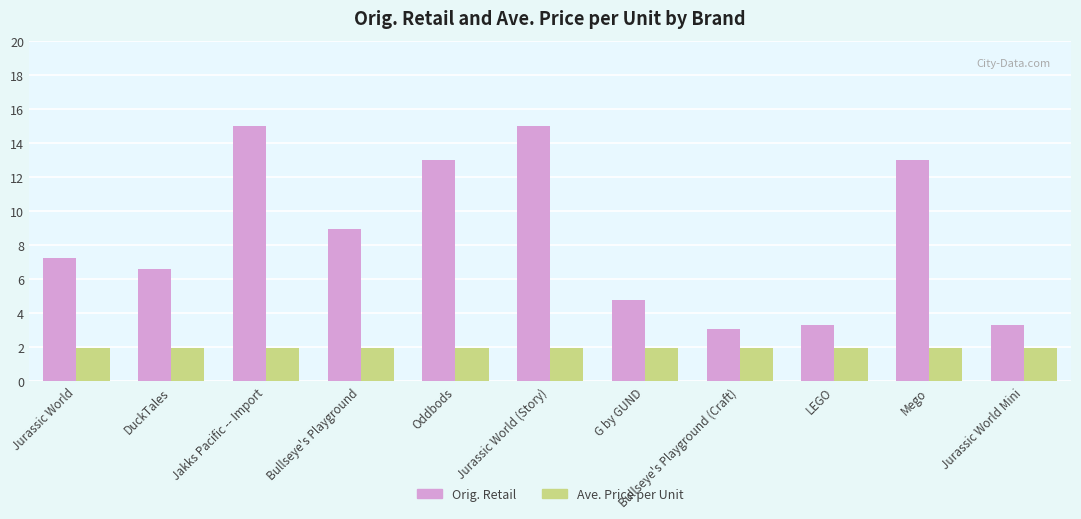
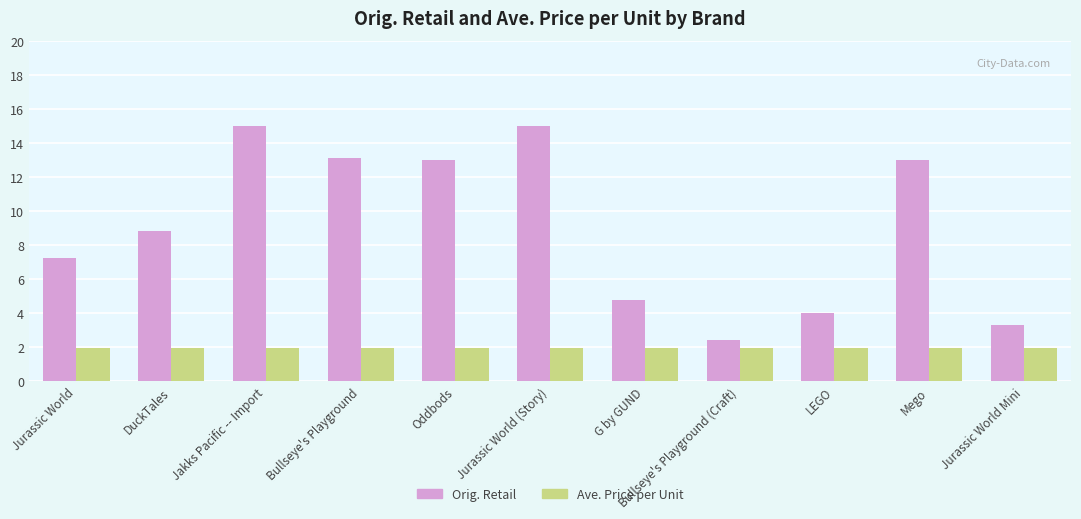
  {
    "Orig. Retail": {
      "Jurassic World": 7.2,
-     "DuckTales": 6.6,
+     "DuckTales": 8.9,
      "Jakks Pacific -- Import": 15.0,
-     "Bullseye's Playground": 8.9,
+     "Bullseye's Playground": 13.1,
      "Oddbods": 13.0,
      "Jurassic World (Story)": 15.0,
      "G by GUND": 4.8,
-     "Bullseye's Playground (Craft)": 3.1,
-     "LEGO": 3.3,
+     "Bullseye's Playground (Craft)": 2.5,
+     "LEGO": 4.0,
      "Mego": 13.0,
      "Jurassic World Mini": 3.3
    },
    "Ave. Price per Unit": {
      "Jurassic World": 1.9,
      "DuckTales": 1.9,
      "Jakks Pacific -- Import": 1.9,
      "Bullseye's Playground": 1.9,
      "Oddbods": 1.9,
      "Jurassic World (Story)": 1.9,
      "G by GUND": 1.9,
      "Bullseye's Playground (Craft)": 1.9,
      "LEGO": 1.9,
      "Mego": 1.9,
      "Jurassic World Mini": 1.9
    }
  }
